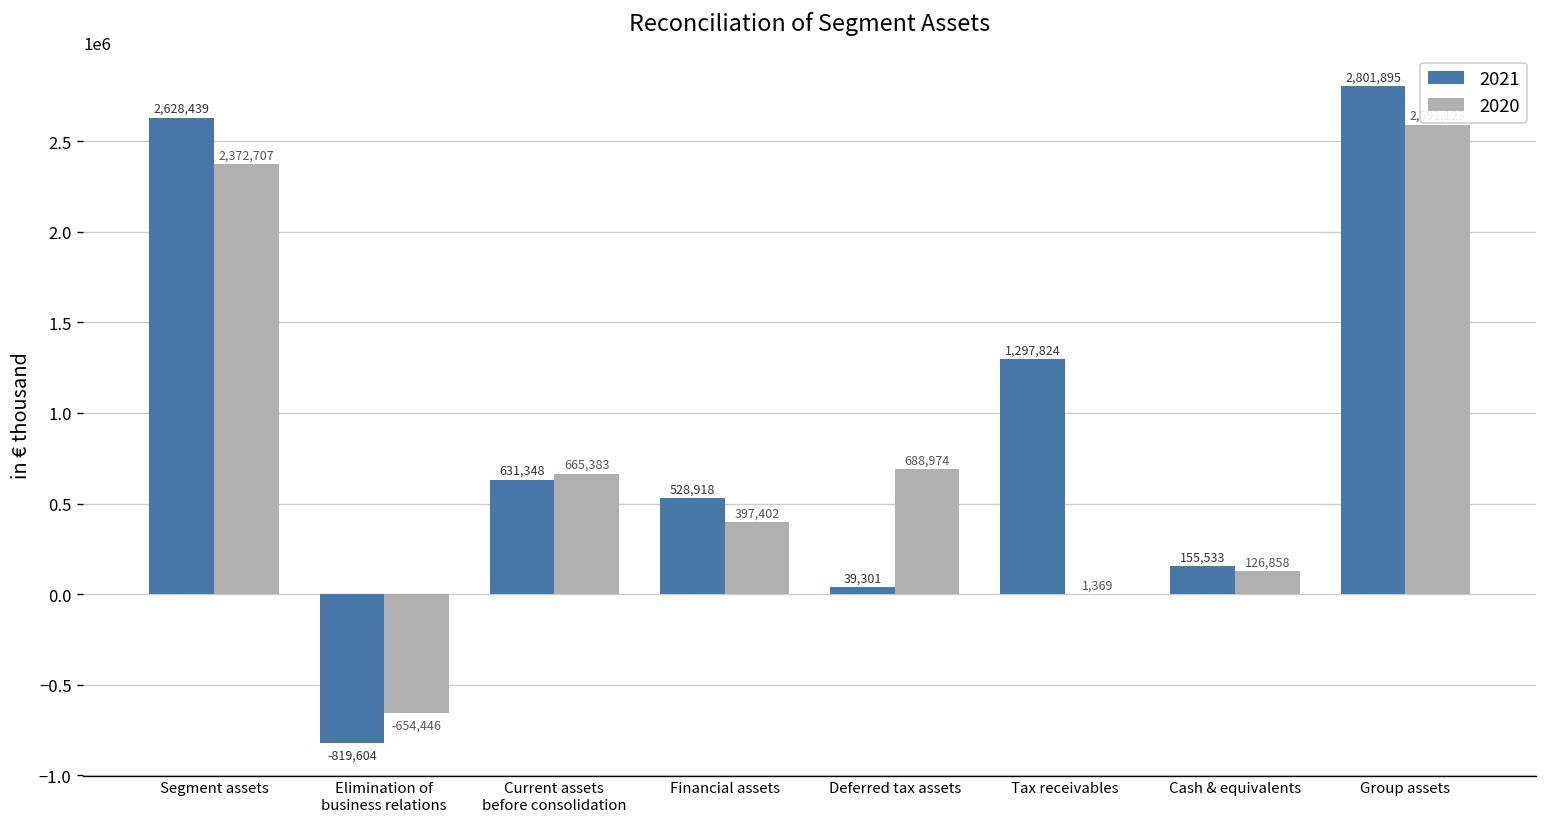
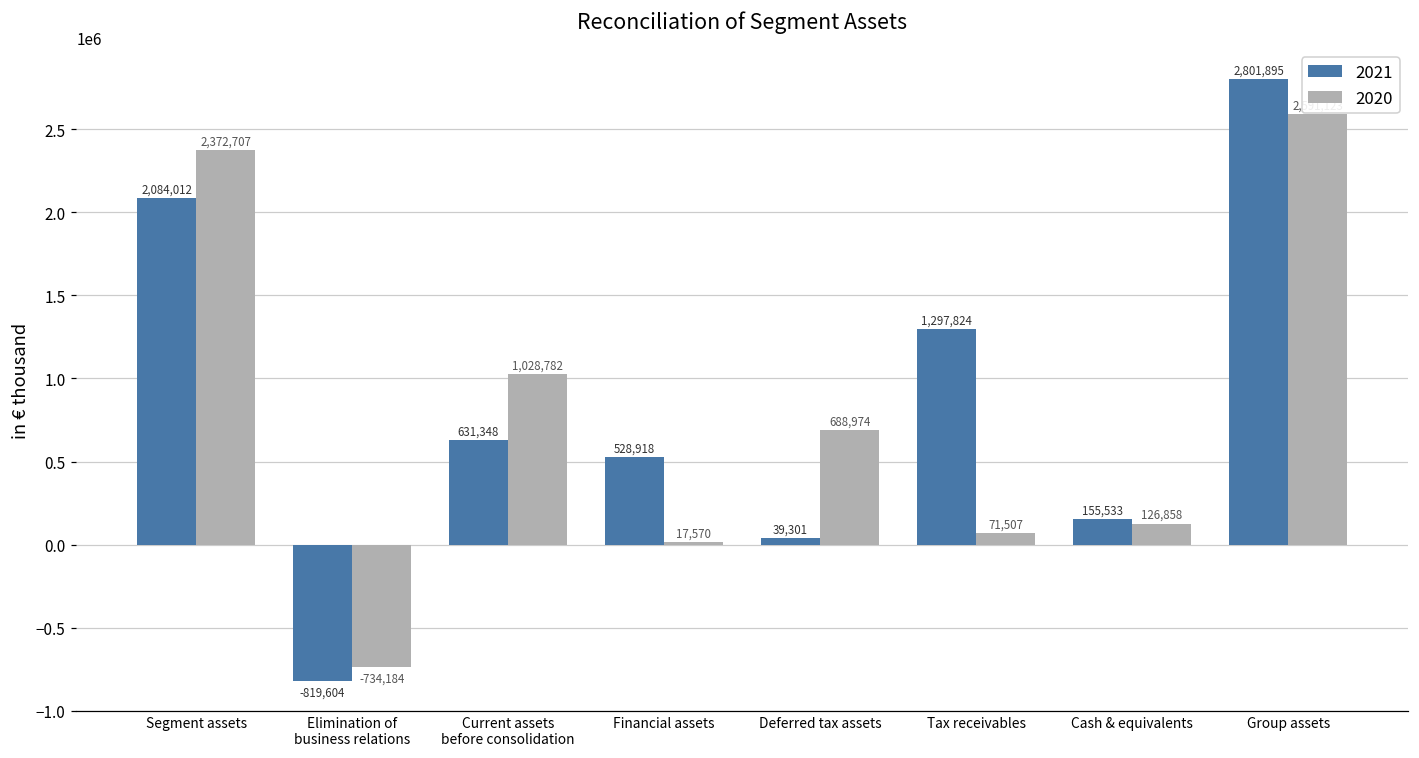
  {
    "2021": {
-     "Segment assets": "2,628,439",
+     "Segment assets": "2,084,012",
      "Elimination of business relations": "-819,604",
      "Current assets before consolidation": "631,348",
      "Financial assets": "528,918",
      "Deferred tax assets": "39,301",
      "Tax receivables": "1,297,824",
      "Cash & equivalents": "155,533",
      "Group assets": "2,801,895"
    },
    "2020": {
      "Segment assets": "2,372,707",
-     "Elimination of business relations": "-654,446",
-     "Current assets before consolidation": "665,383",
-     "Financial assets": "397,402",
+     "Elimination of business relations": "-734,184",
+     "Current assets before consolidation": "1,028,782",
+     "Financial assets": "17,570",
      "Deferred tax assets": "688,974",
-     "Tax receivables": "1,369",
+     "Tax receivables": "71,507",
      "Cash & equivalents": "126,858"
    }
  }
